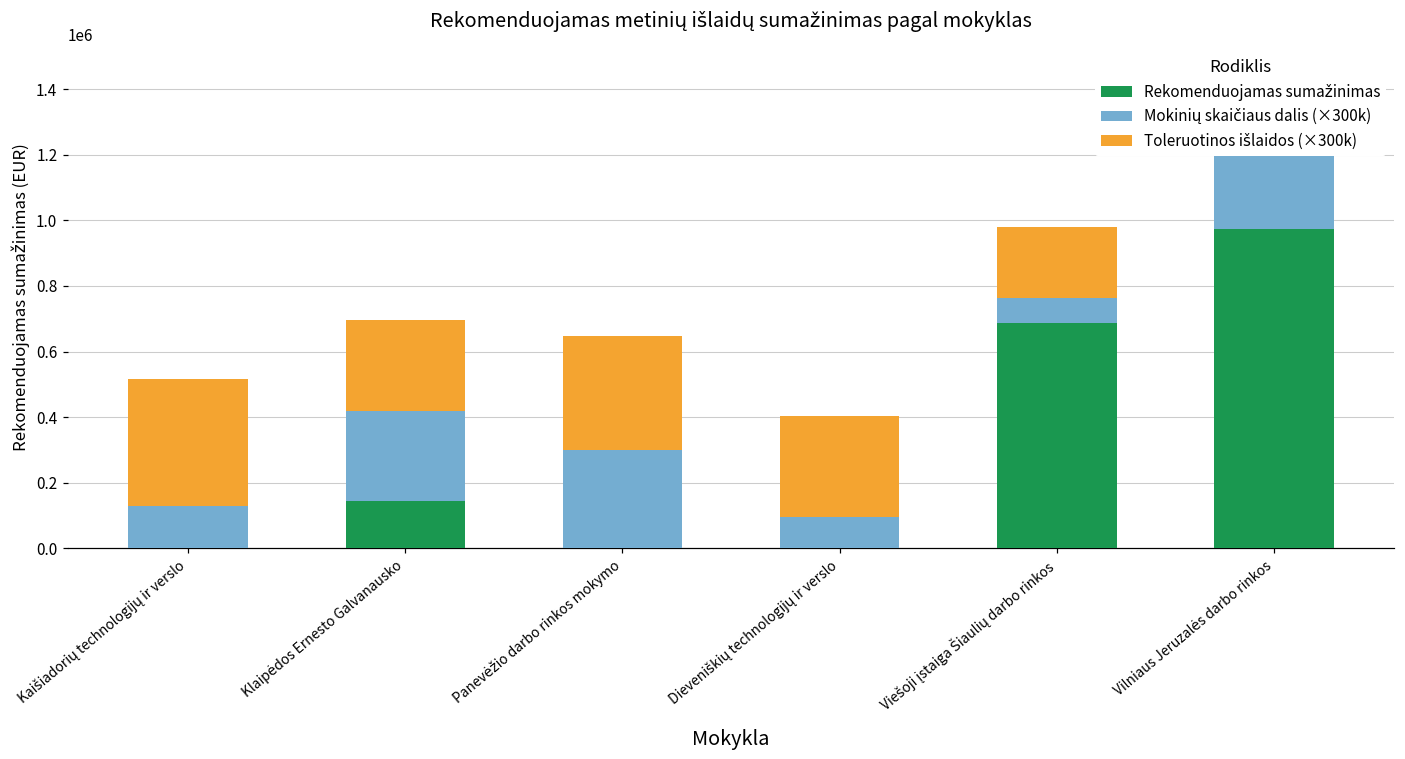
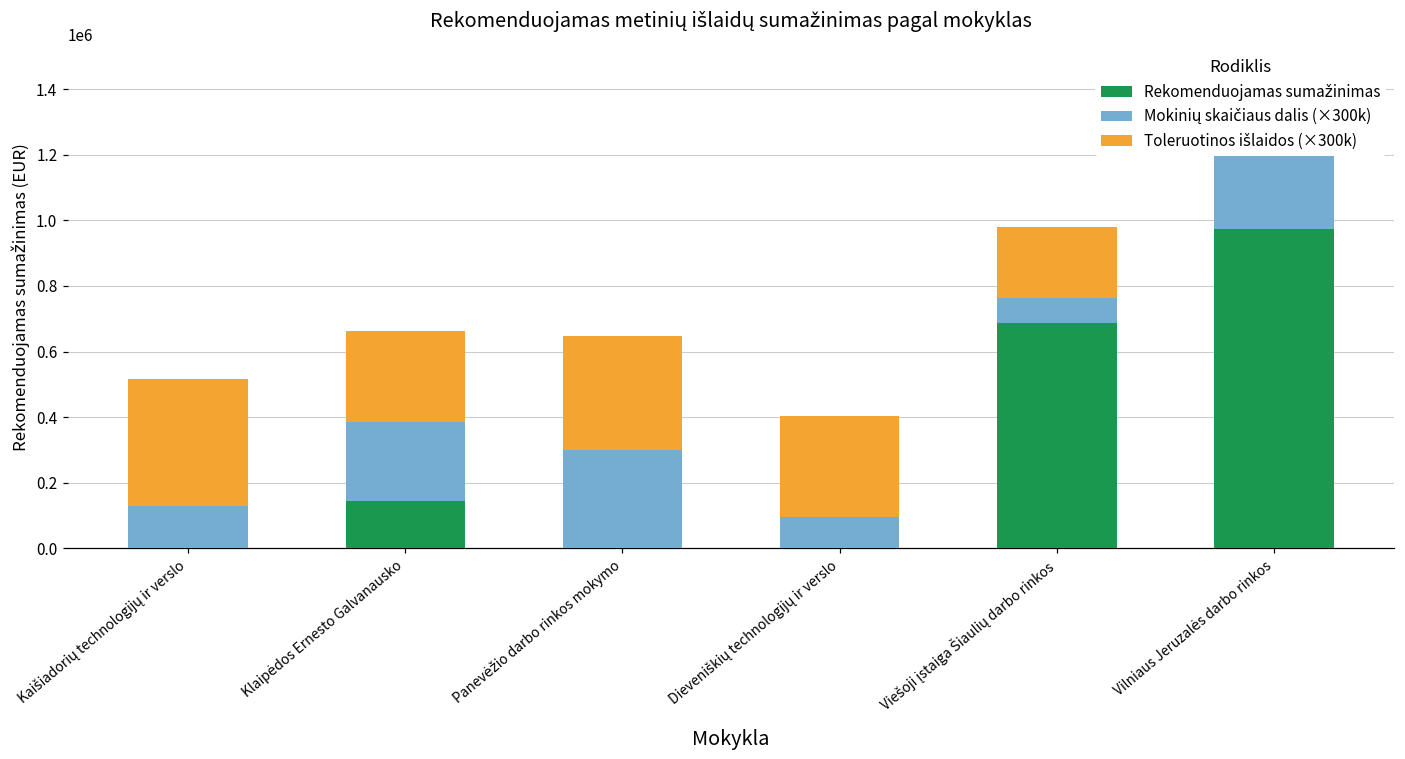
  {
    "Rekomenduojamas sumažinimas": {
      "Kaišiadorių technologijų ir verslo": 0,
      "Klaipėdos Ernesto Galvanausko": 140000,
      "Panevėžio darbo rinkos mokymo": 0,
      "Dieveniškių technologijų ir verslo": 0,
      "Viešoji įstaiga Šiaulių darbo rinkos": 690000,
      "Vilniaus Jeruzalės darbo rinkos": 980000
    },
    "Mokinių skaičiaus dalis (×300k)": {
      "Kaišiadorių technologijų ir verslo": 130000,
-     "Klaipėdos Ernesto Galvanausko": 270000,
+     "Klaipėdos Ernesto Galvanausko": 240000,
      "Panevėžio darbo rinkos mokymo": 300000,
      "Dieveniškių technologijų ir verslo": 90000,
      "Viešoji įstaiga Šiaulių darbo rinkos": 80000
    },
    "Toleruotinos išlaidos (×300k)": {
      "Kaišiadorių technologijų ir verslo": 390000,
      "Klaipėdos Ernesto Galvanausko": 280000,
      "Panevėžio darbo rinkos mokymo": 350000,
      "Dieveniškių technologijų ir verslo": 310000,
      "Viešoji įstaiga Šiaulių darbo rinkos": 220000
    }
  }
